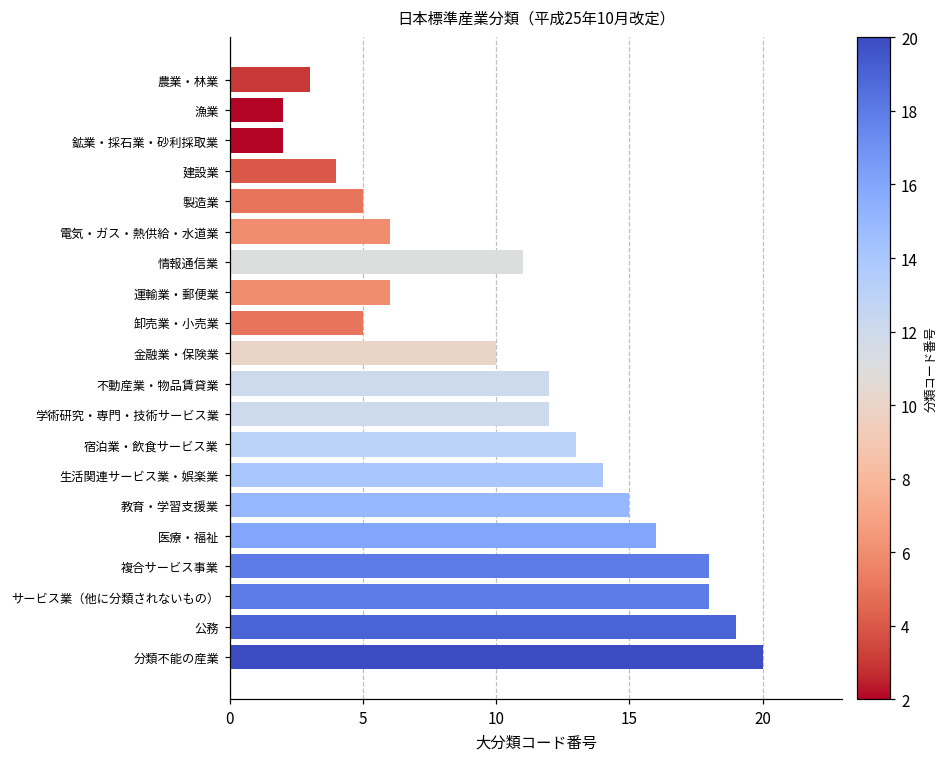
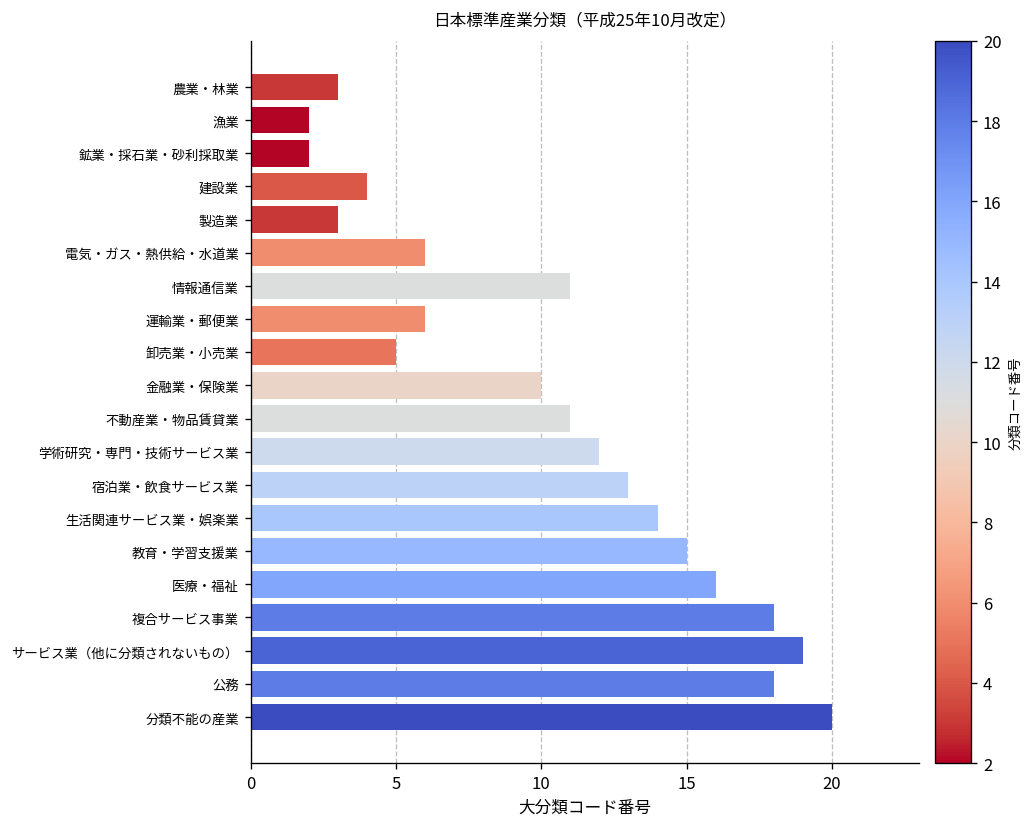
  {
    "農業・林業": 3,
    "漁業": 2,
    "鉱業・採石業・砂利採取業": 2,
    "建設業": 4,
-   "製造業": 5,
+   "製造業": 3,
    "電気・ガス・熱供給・水道業": 6,
    "情報通信業": 11,
    "運輸業・郵便業": 6,
    "卸売業・小売業": 5,
    "金融業・保険業": 10,
-   "不動産業・物品賃貸業": 12,
+   "不動産業・物品賃貸業": 11,
    "学術研究・専門・技術サービス業": 12,
    "宿泊業・飲食サービス業": 13,
    "生活関連サービス業・娯楽業": 14,
    "教育・学習支援業": 15,
    "医療・福祉": 16,
    "複合サービス事業": 18,
-   "サービス業（他に分類されないもの）": 18,
-   "公務": 19,
+   "サービス業（他に分類されないもの）": 19,
+   "公務": 18,
    "分類不能の産業": 20
  }
